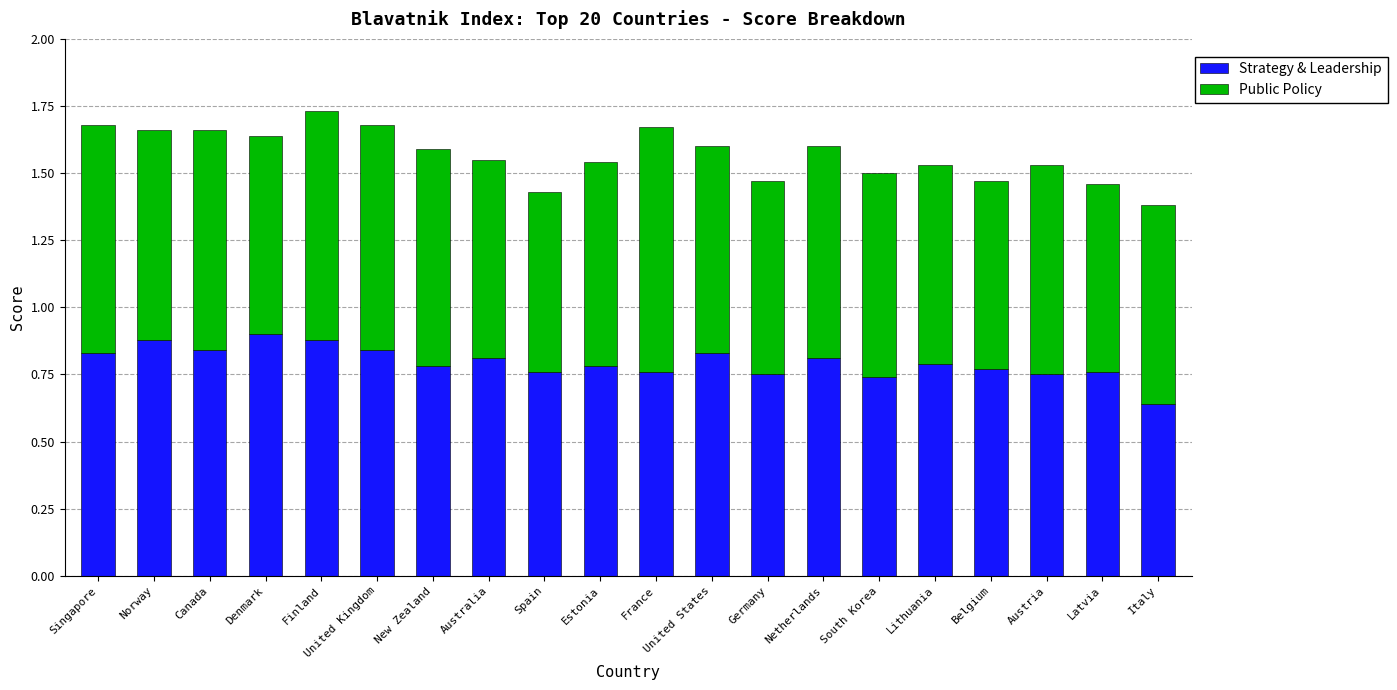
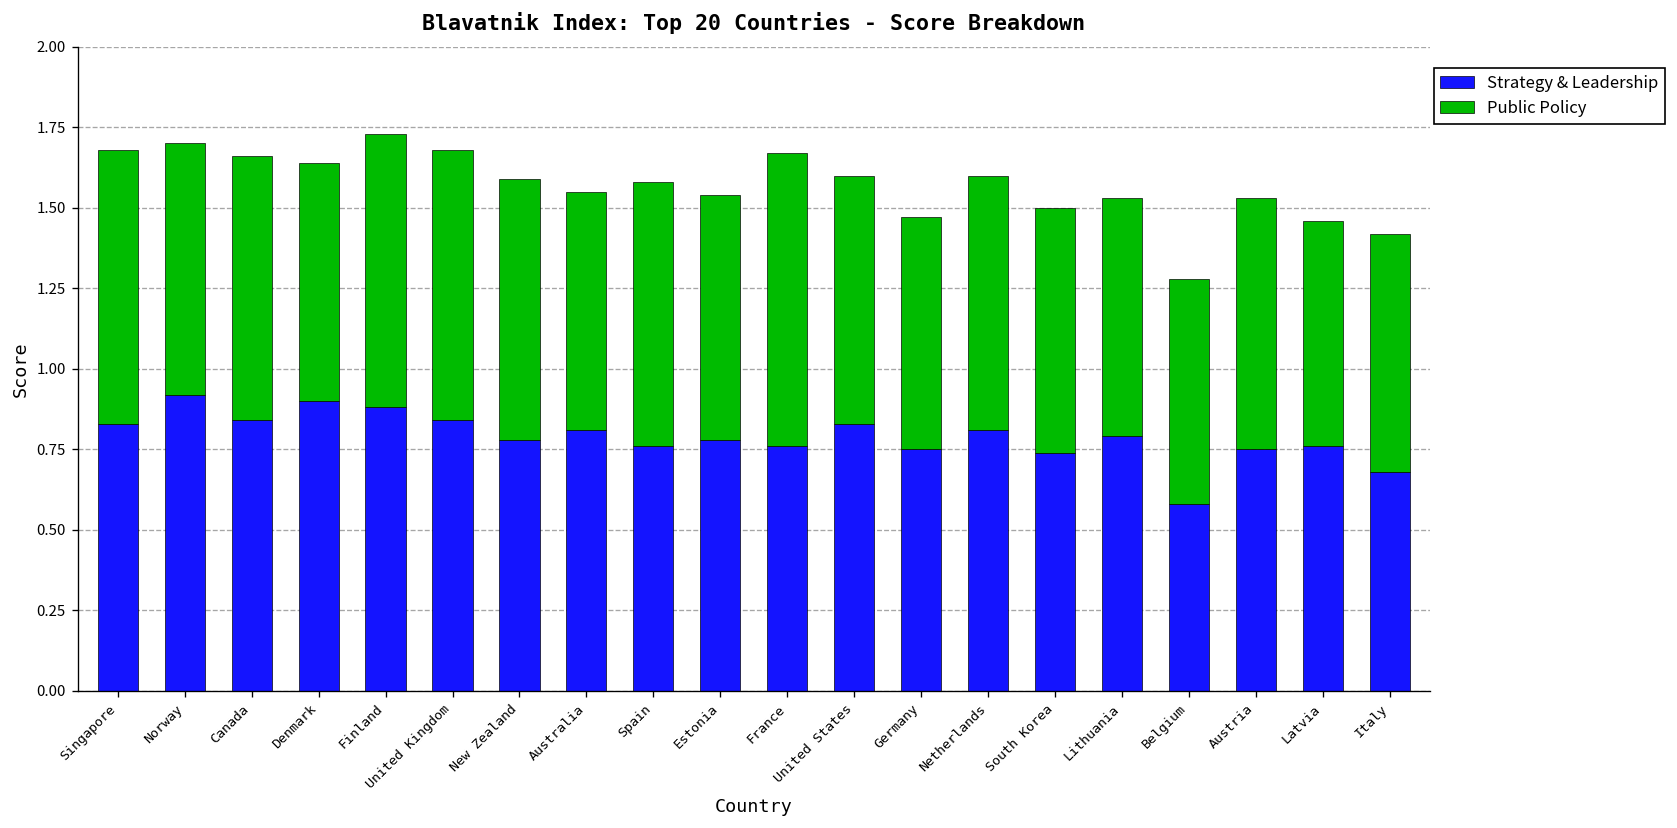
  {
    "Strategy & Leadership": {
      "Singapore": 0.83,
-     "Norway": 0.88,
+     "Norway": 0.92,
      "Canada": 0.84,
      "Denmark": 0.90,
      "Finland": 0.88,
      "United Kingdom": 0.84,
      "New Zealand": 0.78,
      "Australia": 0.81,
      "Spain": 0.76,
      "Estonia": 0.78,
      "France": 0.76,
      "United States": 0.83,
      "Germany": 0.75,
      "Netherlands": 0.81,
      "South Korea": 0.74,
      "Lithuania": 0.79,
-     "Belgium": 0.77,
+     "Belgium": 0.58,
      "Austria": 0.75,
      "Latvia": 0.76,
-     "Italy": 0.64
+     "Italy": 0.68
    },
    "Public Policy": {
      "Singapore": 0.85,
      "Norway": 0.78,
      "Canada": 0.82,
      "Denmark": 0.74,
      "Finland": 0.85,
      "United Kingdom": 0.84,
      "New Zealand": 0.81,
      "Australia": 0.74,
-     "Spain": 0.67,
+     "Spain": 0.82,
      "Estonia": 0.76,
      "France": 0.91,
      "United States": 0.77,
      "Germany": 0.72,
      "Netherlands": 0.79,
      "South Korea": 0.76,
      "Lithuania": 0.74,
      "Belgium": 0.70,
      "Austria": 0.78,
      "Latvia": 0.70,
      "Italy": 0.74
    }
  }
